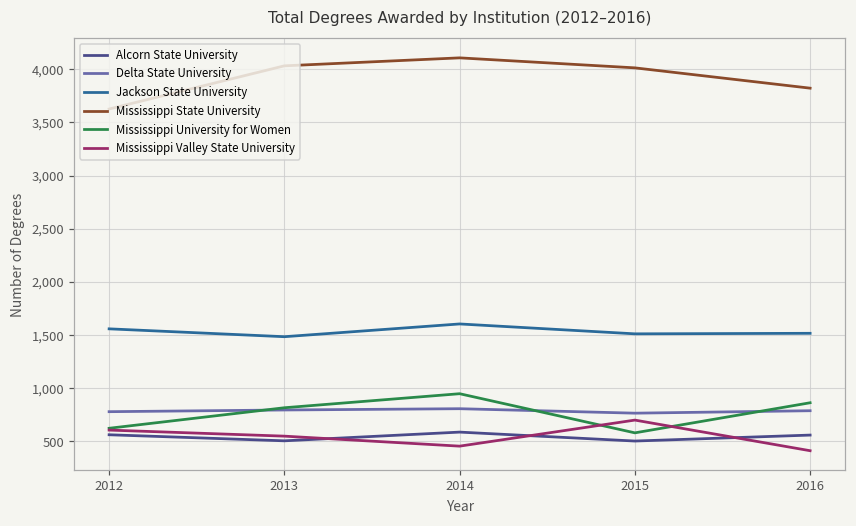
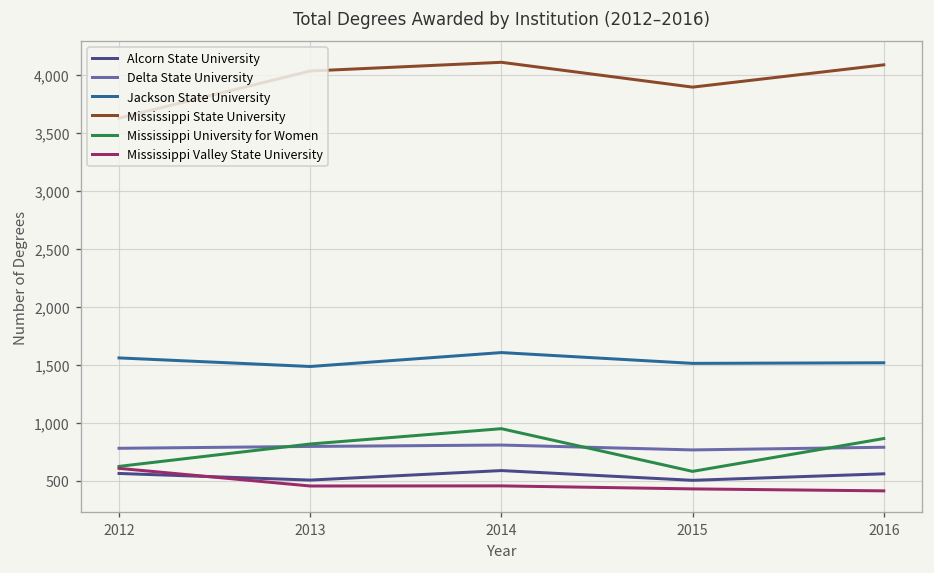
  {
    "Mississippi State University": {
      "2014": "4,100",
-     "2015": "4,000",
-     "2016": "3,800"
+     "2015": "3,900",
+     "2016": "4,100"
    },
    "Mississippi University for Women": {
      "2014": "900",
      "2015": "600",
      "2016": "900"
    },
    "Mississippi Valley State University": {
-     "2013": "600",
+     "2013": "500",
      "2014": "500",
-     "2015": "700",
+     "2015": "400",
      "2016": "400"
    }
  }
